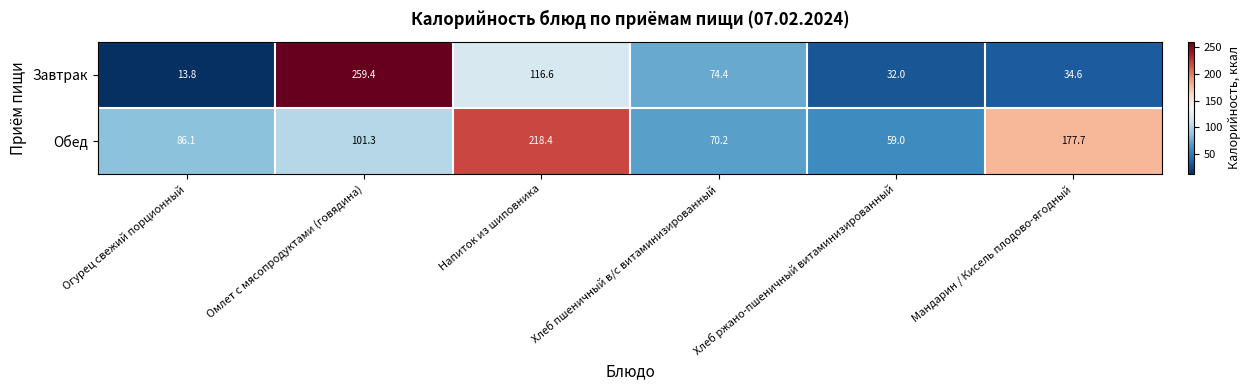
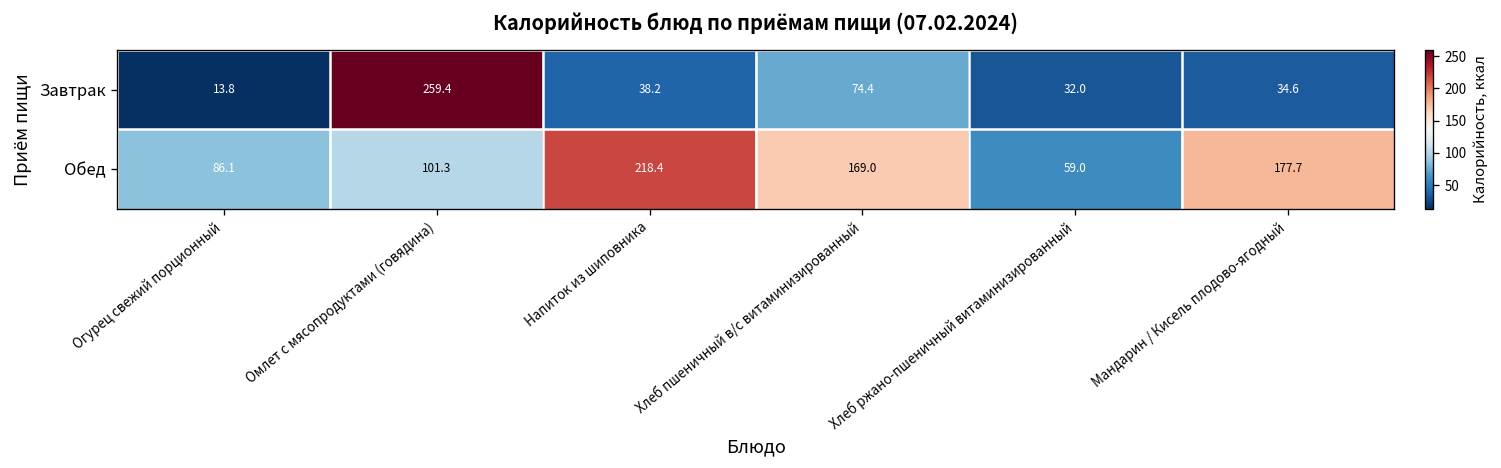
  {
    "Завтрак": {
      "Огурец свежий порционный": 13.8,
      "Омлет с мясопродуктами (говядина)": 259.4,
-     "Напиток из шиповника": 116.6,
+     "Напиток из шиповника": 38.2,
      "Хлеб пшеничный в/с витаминизированный": 74.4,
      "Хлеб ржано-пшеничный витаминизированный": 32.0,
      "Мандарин / Кисель плодово-ягодный": 34.6
    },
    "Обед": {
      "Огурец свежий порционный": 86.1,
      "Омлет с мясопродуктами (говядина)": 101.3,
      "Напиток из шиповника": 218.4,
-     "Хлеб пшеничный в/с витаминизированный": 70.2,
+     "Хлеб пшеничный в/с витаминизированный": 169.0,
      "Хлеб ржано-пшеничный витаминизированный": 59.0,
      "Мандарин / Кисель плодово-ягодный": 177.7
    }
  }
